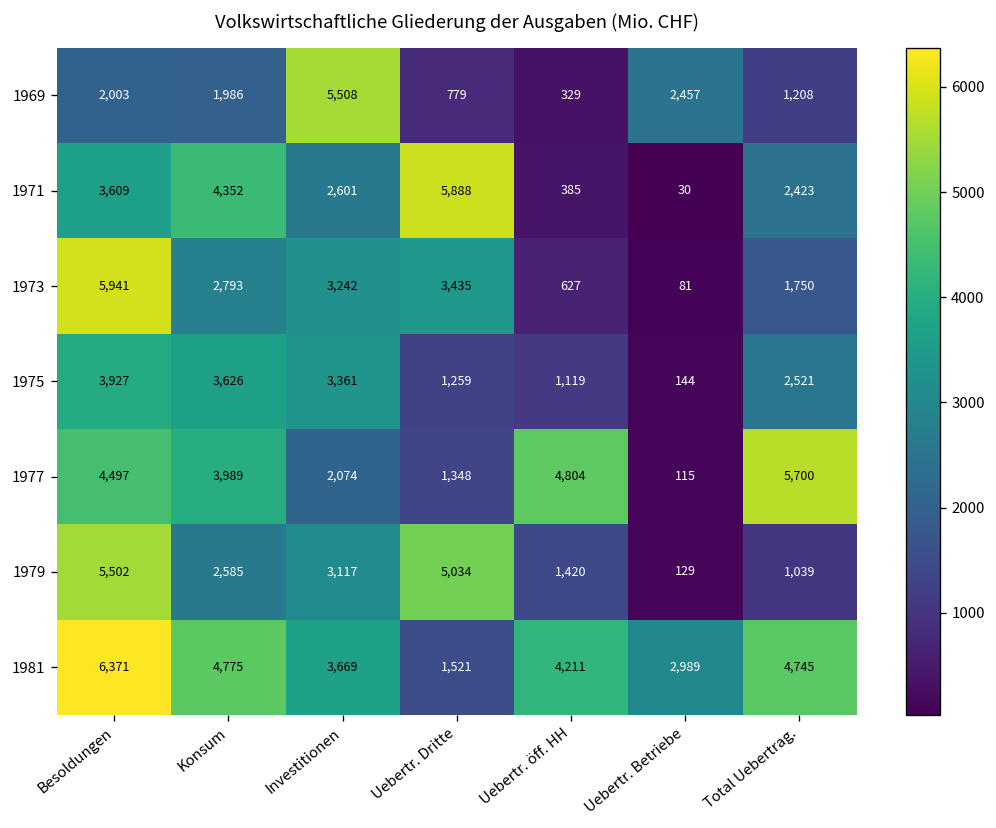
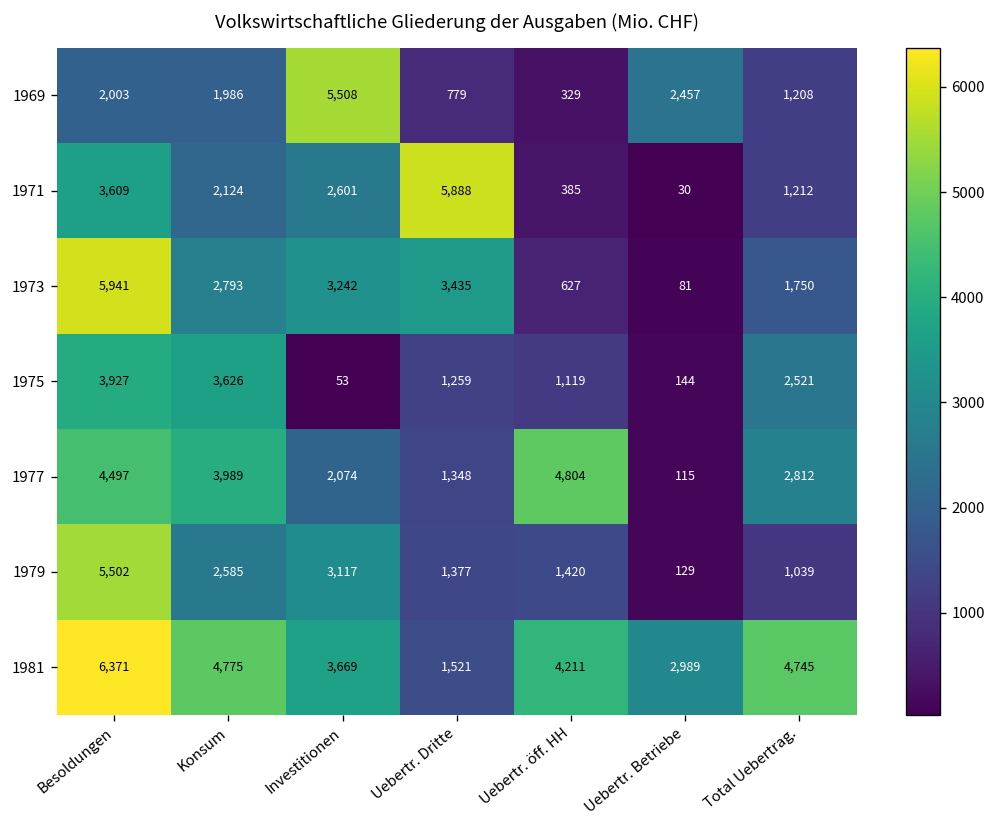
  {
    "1969": {
      "Besoldungen": "2,003",
      "Konsum": "1,986",
      "Investitionen": "5,508",
      "Uebertr. Dritte": "779",
      "Uebertr. öff. HH": "329",
      "Uebertr. Betriebe": "2,457",
      "Total Uebertrag.": "1,208"
    },
    "1971": {
      "Besoldungen": "3,609",
-     "Konsum": "4,352",
+     "Konsum": "2,124",
      "Investitionen": "2,601",
      "Uebertr. Dritte": "5,888",
      "Uebertr. öff. HH": "385",
      "Uebertr. Betriebe": "30",
-     "Total Uebertrag.": "2,423"
+     "Total Uebertrag.": "1,212"
    },
    "1973": {
      "Besoldungen": "5,941",
      "Konsum": "2,793",
      "Investitionen": "3,242",
      "Uebertr. Dritte": "3,435",
      "Uebertr. öff. HH": "627",
      "Uebertr. Betriebe": "81",
      "Total Uebertrag.": "1,750"
    },
    "1975": {
      "Besoldungen": "3,927",
      "Konsum": "3,626",
-     "Investitionen": "3,361",
+     "Investitionen": "53",
      "Uebertr. Dritte": "1,259",
      "Uebertr. öff. HH": "1,119",
      "Uebertr. Betriebe": "144",
      "Total Uebertrag.": "2,521"
    },
    "1977": {
      "Besoldungen": "4,497",
      "Konsum": "3,989",
      "Investitionen": "2,074",
      "Uebertr. Dritte": "1,348",
      "Uebertr. öff. HH": "4,804",
      "Uebertr. Betriebe": "115",
-     "Total Uebertrag.": "5,700"
+     "Total Uebertrag.": "2,812"
    },
    "1979": {
      "Besoldungen": "5,502",
      "Konsum": "2,585",
      "Investitionen": "3,117",
-     "Uebertr. Dritte": "5,034",
+     "Uebertr. Dritte": "1,377",
      "Uebertr. öff. HH": "1,420",
      "Uebertr. Betriebe": "129",
      "Total Uebertrag.": "1,039"
    },
    "1981": {
      "Besoldungen": "6,371",
      "Konsum": "4,775",
      "Investitionen": "3,669",
      "Uebertr. Dritte": "1,521",
      "Uebertr. öff. HH": "4,211",
      "Uebertr. Betriebe": "2,989",
      "Total Uebertrag.": "4,745"
    }
  }
